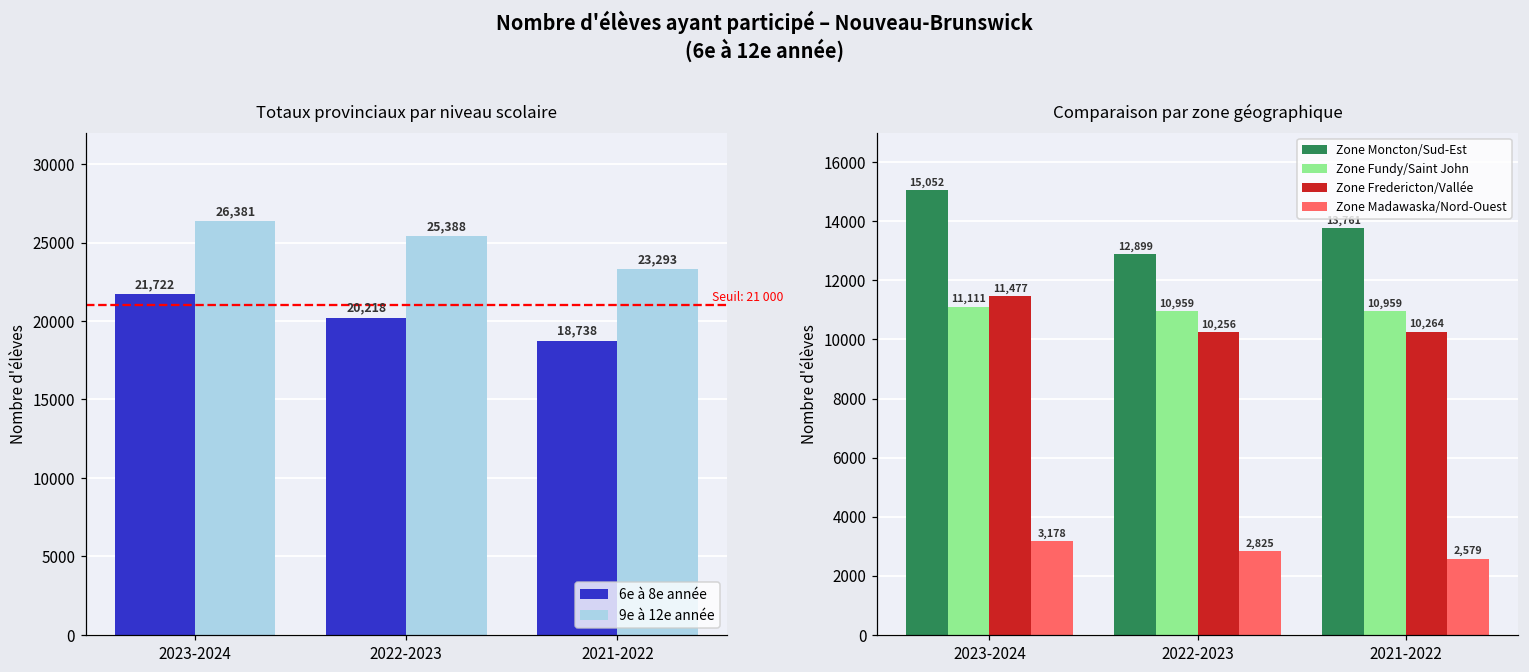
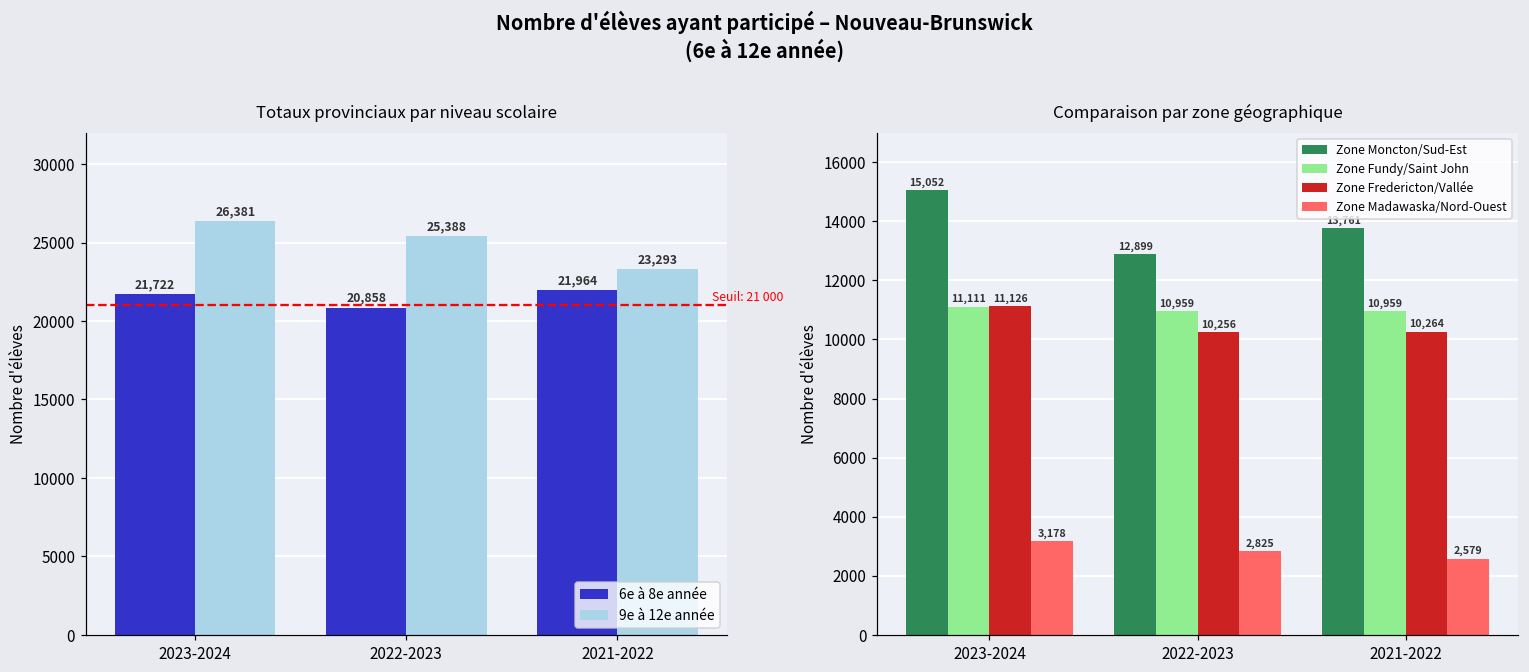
  {
    "Totaux provinciaux par niveau scolaire": {
      "6e à 8e année": {
        "2023-2024": "21,722",
-       "2022-2023": "20,218",
-       "2021-2022": "18,738"
+       "2022-2023": "20,858",
+       "2021-2022": "21,964"
      },
      "9e à 12e année": {
        "2023-2024": "26,381",
        "2022-2023": "25,388",
        "2021-2022": "23,293"
      }
    },
    "Comparaison par zone géographique": {
      "Zone Moncton/Sud-Est": {
        "2023-2024": "15,052",
        "2022-2023": "12,899",
        "2021-2022": "13,761"
      },
      "Zone Fundy/Saint John": {
        "2023-2024": "11,111",
        "2022-2023": "10,959",
        "2021-2022": "10,959"
      },
      "Zone Fredericton/Vallée": {
-       "2023-2024": "11,477",
+       "2023-2024": "11,126",
        "2022-2023": "10,256",
        "2021-2022": "10,264"
      },
      "Zone Madawaska/Nord-Ouest": {
        "2023-2024": "3,178",
        "2022-2023": "2,825",
        "2021-2022": "2,579"
      }
    }
  }
